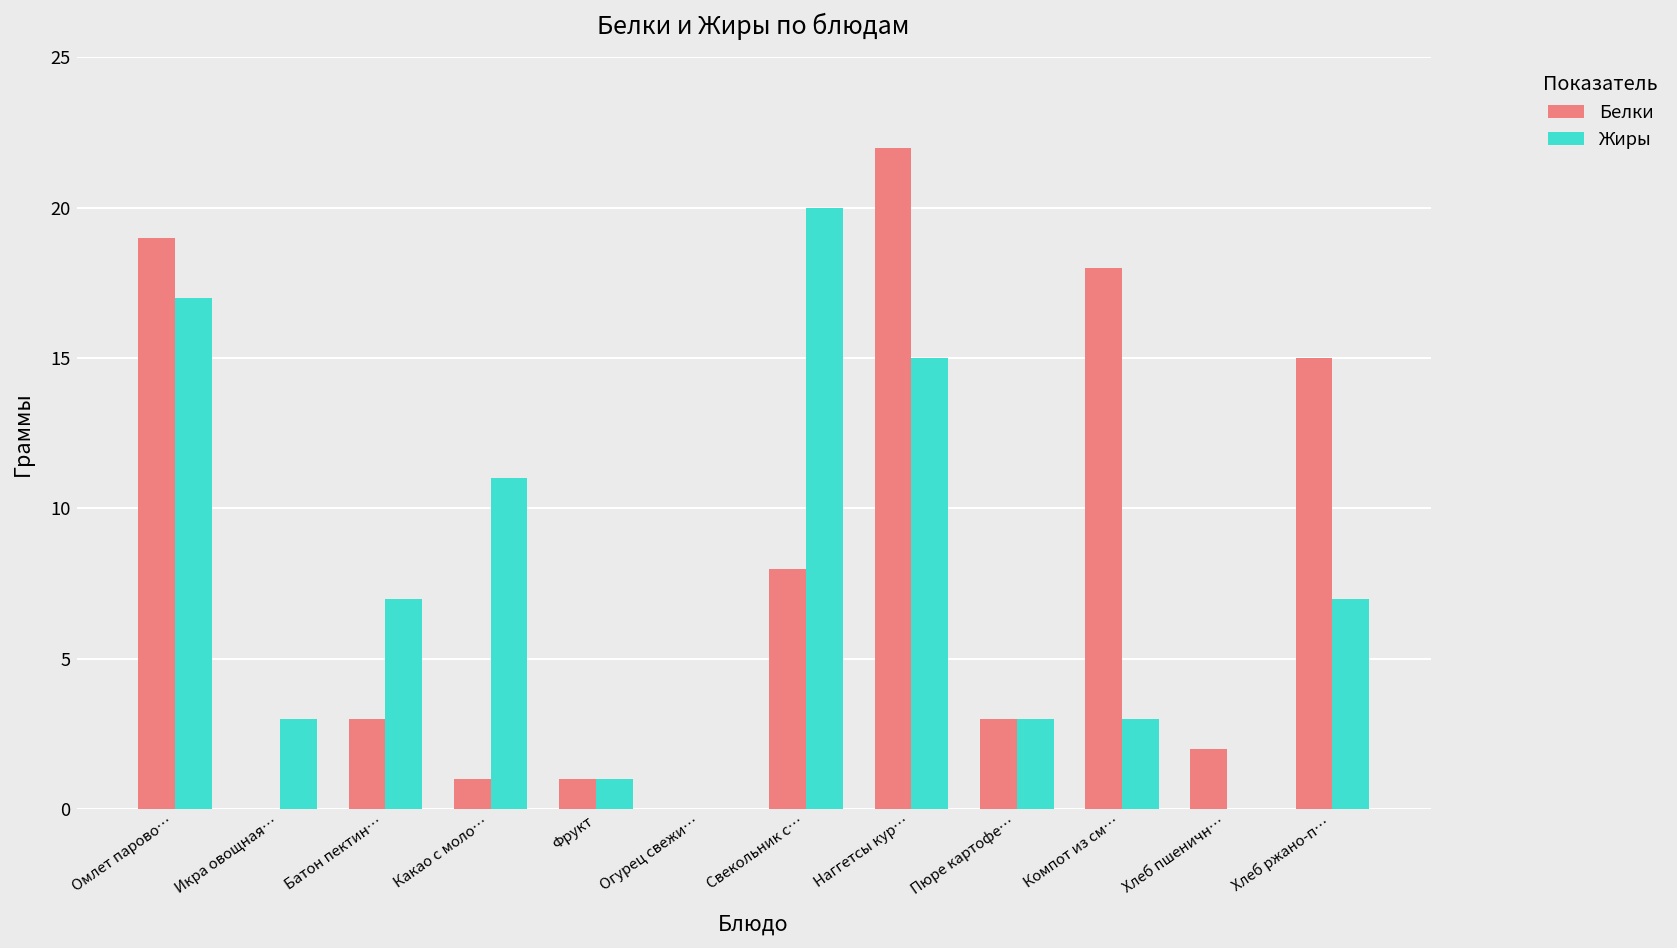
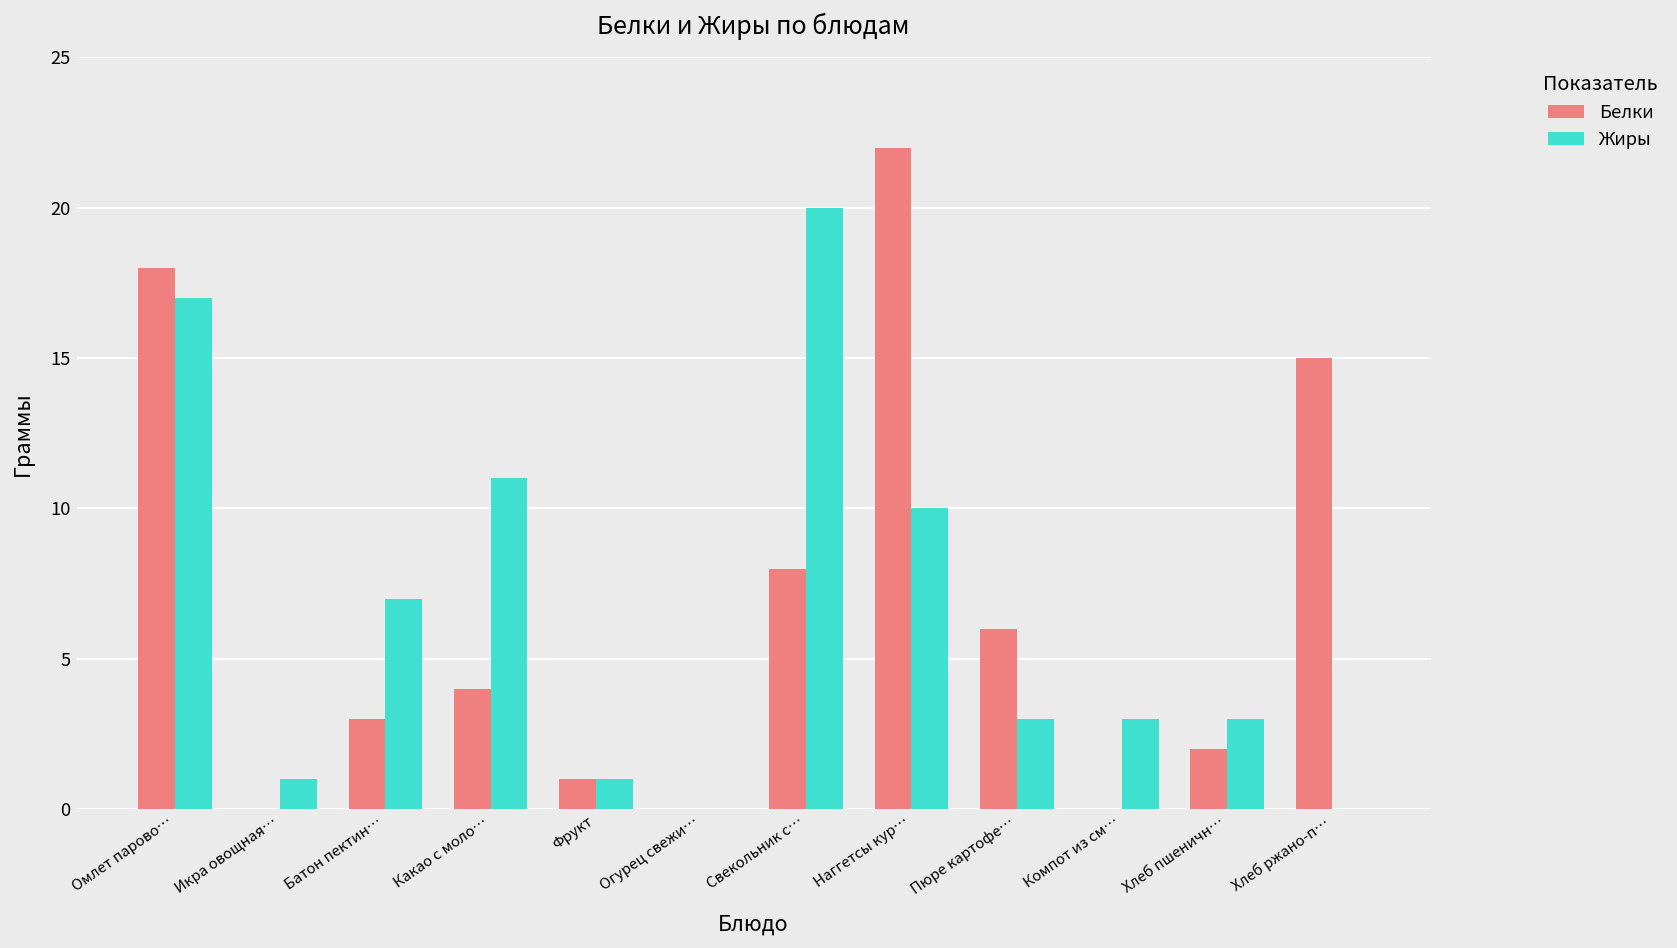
  {
    "Белки": {
-     "Омлет парово…": 19,
+     "Омлет парово…": 18,
      "Икра овощная…": 0,
      "Батон пектин…": 3,
-     "Какао с моло…": 1,
+     "Какао с моло…": 4,
      "Фрукт": 1,
      "Огурец свежи…": 0,
      "Свекольник с…": 8,
      "Наггетсы кур…": 22,
-     "Пюре картофе…": 3,
-     "Компот из см…": 18,
+     "Пюре картофе…": 6,
+     "Компот из см…": 0,
      "Хлеб пшеничн…": 2,
      "Хлеб ржано-п…": 15
    },
    "Жиры": {
      "Омлет парово…": 17,
-     "Икра овощная…": 3,
+     "Икра овощная…": 1,
      "Батон пектин…": 7,
      "Какао с моло…": 11,
      "Фрукт": 1,
      "Огурец свежи…": 0,
      "Свекольник с…": 20,
-     "Наггетсы кур…": 15,
+     "Наггетсы кур…": 10,
      "Пюре картофе…": 3,
      "Компот из см…": 3,
-     "Хлеб пшеничн…": 0,
-     "Хлеб ржано-п…": 7
+     "Хлеб пшеничн…": 3,
+     "Хлеб ржано-п…": 0
    }
  }
